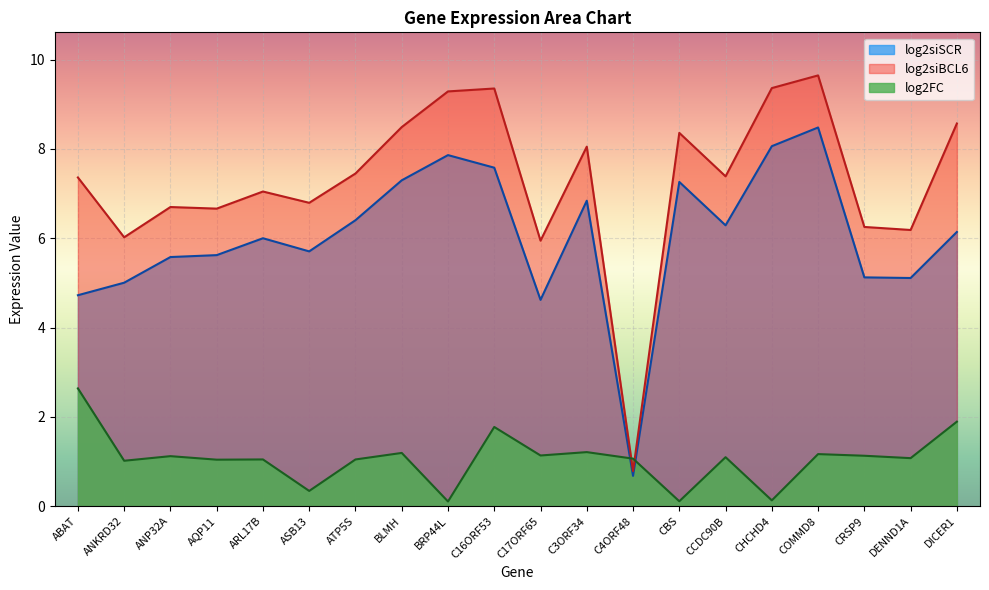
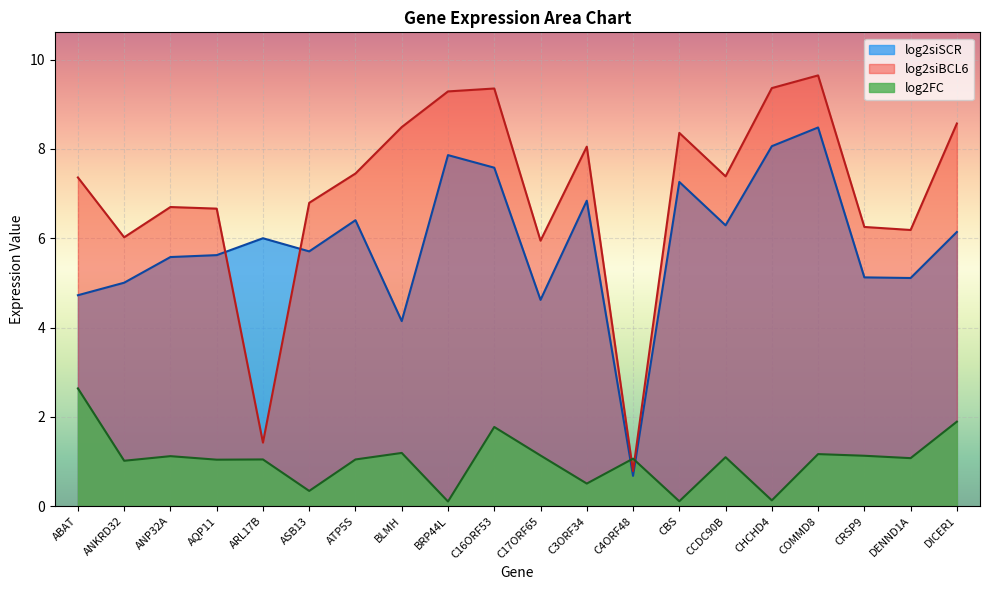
  {
    "log2siSCR": {
      "ABAT": 4.7,
      "ANKRD32": 5.0,
      "ANP32A": 5.6,
      "AQP11": 5.6,
      "ARL17B": 6.0,
      "ASB13": 5.7,
      "ATP5S": 6.4,
-     "BLMH": 7.3,
+     "BLMH": 4.1,
      "BRP44L": 7.9,
      "C16ORF53": 7.6,
      "C17ORF65": 4.6,
      "C3ORF34": 6.8,
      "C4ORF48": 0.7,
      "CBS": 7.3,
      "CCDC90B": 6.3,
      "CHCHD4": 8.1,
      "COMMD8": 8.5,
      "CRSP9": 5.1,
      "DENND1A": 5.1,
      "DICER1": 6.1
    },
    "log2siBCL6": {
      "ABAT": 7.4,
      "ANKRD32": 6.0,
      "ANP32A": 6.7,
      "AQP11": 6.7,
-     "ARL17B": 7.0,
+     "ARL17B": 1.4,
      "ASB13": 6.8,
      "ATP5S": 7.4,
      "BLMH": 8.5,
      "BRP44L": 9.3,
      "C16ORF53": 9.4,
      "C17ORF65": 5.9,
      "C3ORF34": 8.0,
      "C4ORF48": 0.8,
      "CBS": 8.4,
      "CCDC90B": 7.4,
      "CHCHD4": 9.4,
      "COMMD8": 9.6,
      "CRSP9": 6.3,
      "DENND1A": 6.2,
      "DICER1": 8.6
    },
    "log2FC": {
      "ABAT": 2.6,
      "ANKRD32": 1.0,
      "ANP32A": 1.1,
      "AQP11": 1.0,
      "ARL17B": 1.0,
      "ASB13": 0.3,
      "ATP5S": 1.0,
      "BLMH": 1.2,
      "BRP44L": 0.1,
      "C16ORF53": 1.8,
      "C17ORF65": 1.1,
-     "C3ORF34": 1.2,
+     "C3ORF34": 0.5,
      "C4ORF48": 1.1,
      "CBS": 0.1,
      "CCDC90B": 1.1,
      "CHCHD4": 0.1,
      "COMMD8": 1.2,
      "CRSP9": 1.1,
      "DENND1A": 1.1,
      "DICER1": 1.9
    }
  }
